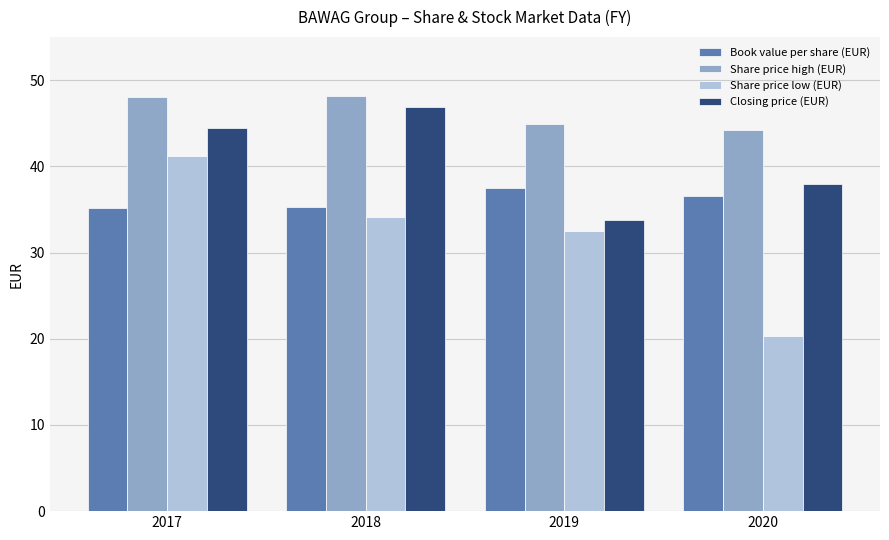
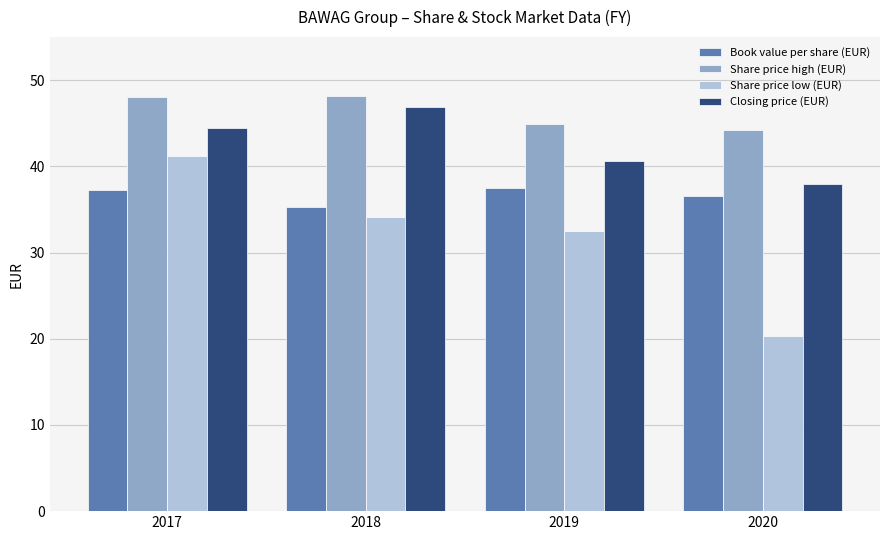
  {
    "Book value per share (EUR)": {
-     "2017": 35,
+     "2017": 37,
      "2018": 35,
      "2019": 37,
      "2020": 37
    },
    "Closing price (EUR)": {
      "2017": 44,
      "2018": 47,
-     "2019": 34,
+     "2019": 41,
      "2020": 38
    }
  }
